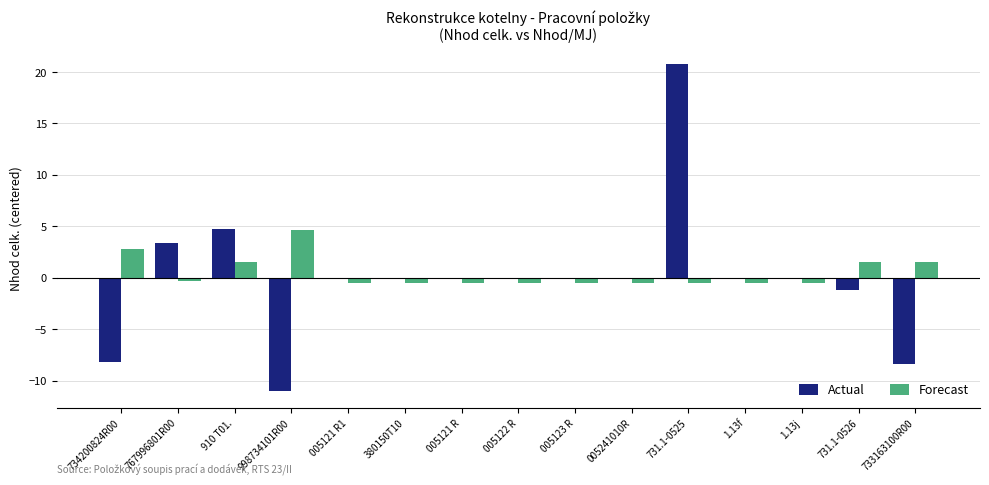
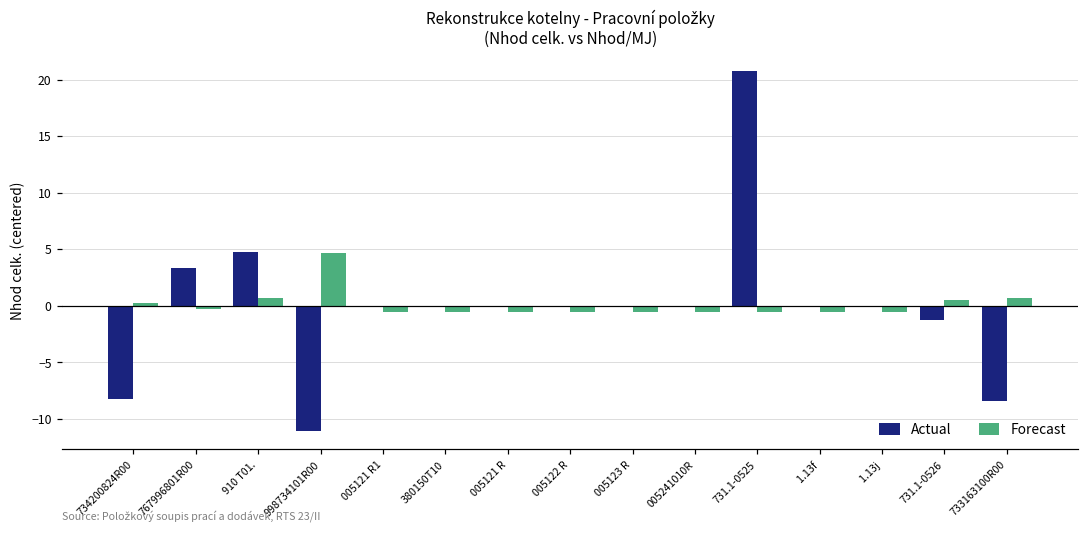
  {
    "Actual": {
      "734200824R00": -8.2,
      "767996801R00": 3.3,
      "910 T01.": 4.8,
      "998734101R00": -11.1,
      "005121 R1": 0.0,
      "380150T10": 0.0,
      "005121 R": 0.0,
      "005122 R": 0.0,
      "005123 R": 0.0,
      "005241010R": 0.0,
      "731.1-0525": 20.8,
      "1.13f": 0.0,
      "1.13j": 0.0,
      "731.1-0526": -1.2,
      "733163100R00": -8.4
    },
    "Forecast": {
-     "734200824R00": 2.8,
+     "734200824R00": 0.2,
      "767996801R00": -0.3,
-     "910 T01.": 1.5,
+     "910 T01.": 0.7,
      "998734101R00": 4.7,
      "005121 R1": -0.5,
      "380150T10": -0.5,
      "005121 R": -0.5,
      "005122 R": -0.5,
      "005123 R": -0.5,
      "005241010R": -0.5,
      "731.1-0525": -0.5,
      "1.13f": -0.5,
      "1.13j": -0.5,
-     "731.1-0526": 1.5,
-     "733163100R00": 1.5
+     "731.1-0526": 0.5,
+     "733163100R00": 0.7
    }
  }
